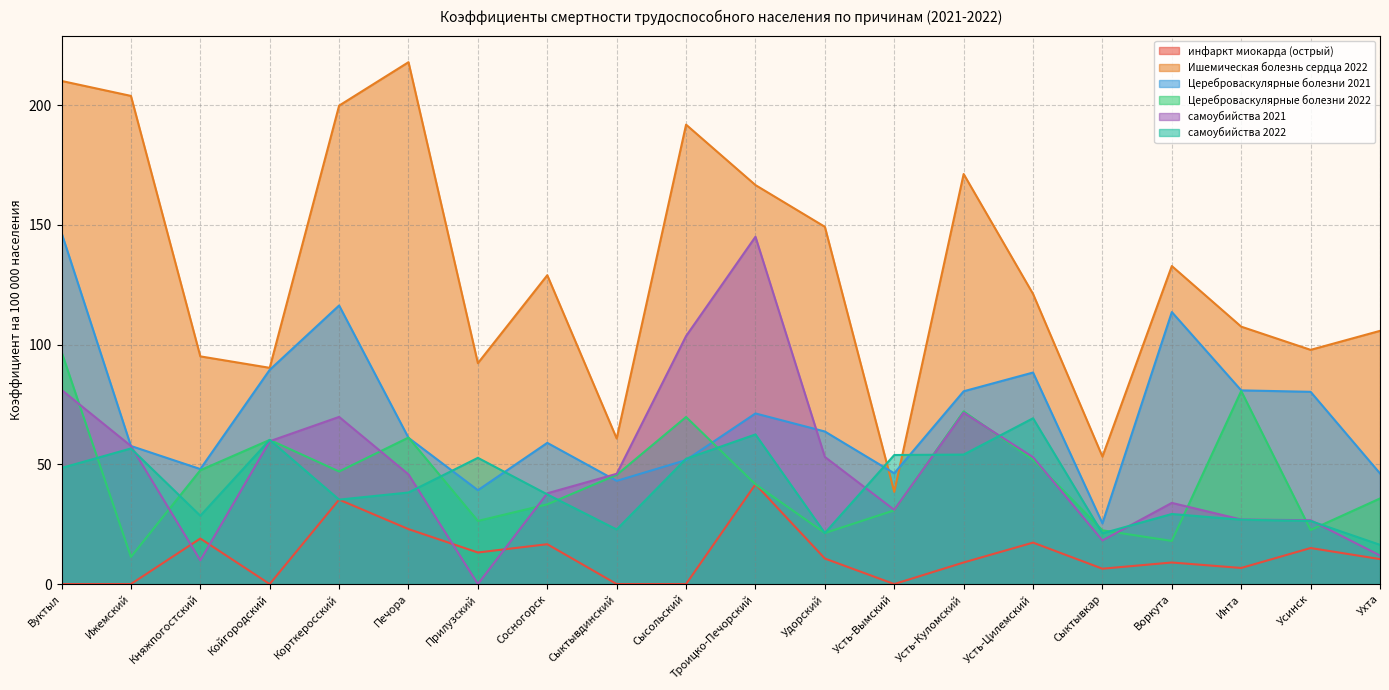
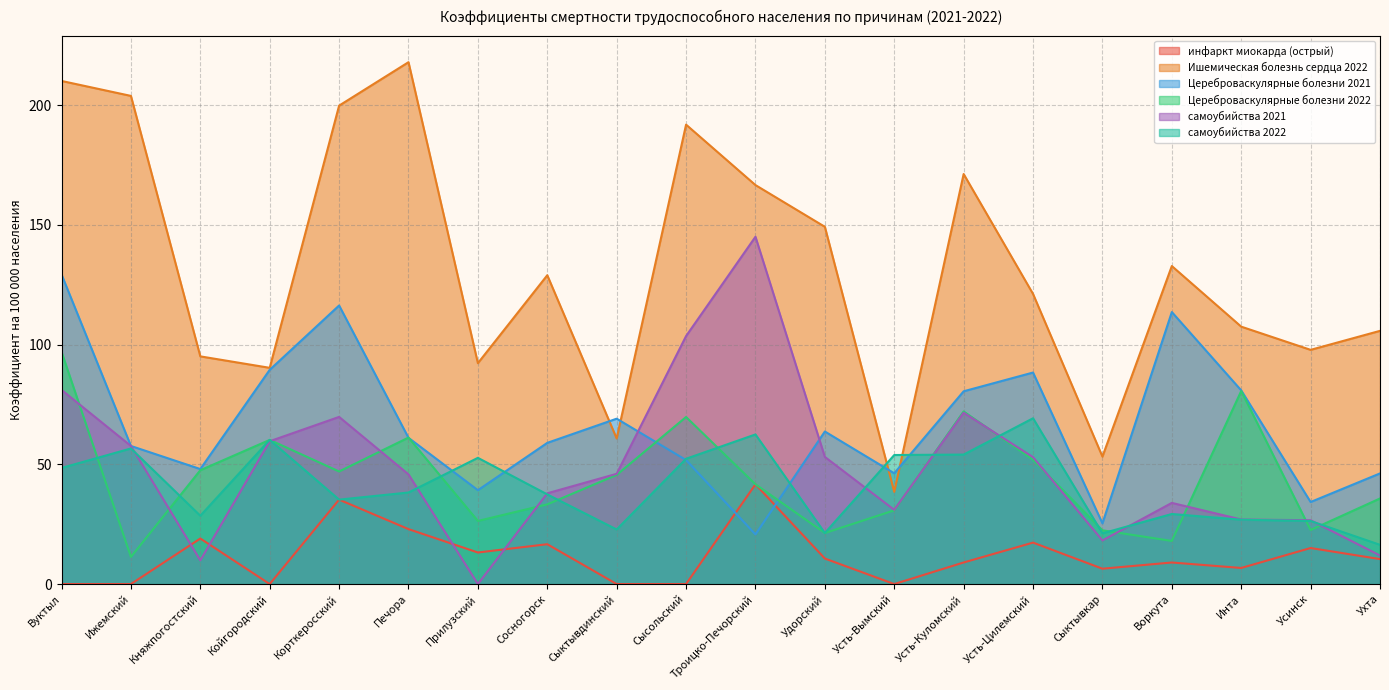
  {
    "Цереброваскулярные болезни 2021": {
-     "Вуктыл": 147,
+     "Вуктыл": 129,
      "Корткеросский": 116,
      "Прилузский": 39,
      "Сосногорск": 59,
-     "Сыктывдинский": 43,
-     "Троицко-Печорский": 71,
+     "Сыктывдинский": 69,
+     "Троицко-Печорский": 21,
      "Удорский": 64,
      "Усть-Вымский": 46,
      "Усть-Куломский": 81,
      "Усть-Цилемский": 88,
      "Сыктывкар": 25,
      "Воркута": 114,
-     "Усинск": 80,
+     "Усинск": 34,
      "Ухта": 46
    },
    "самоубийства 2021": {
      "Вуктыл": 81,
      "Княжпогостский": 10,
      "Корткеросский": 70,
      "Печора": 46,
      "Прилузский": 0,
      "Сысольский": 104,
      "Троицко-Печорский": 145,
      "Удорский": 53,
      "Усть-Цилемский": 53,
      "Сыктывкар": 18,
      "Воркута": 34,
      "Ухта": 12
    }
  }
